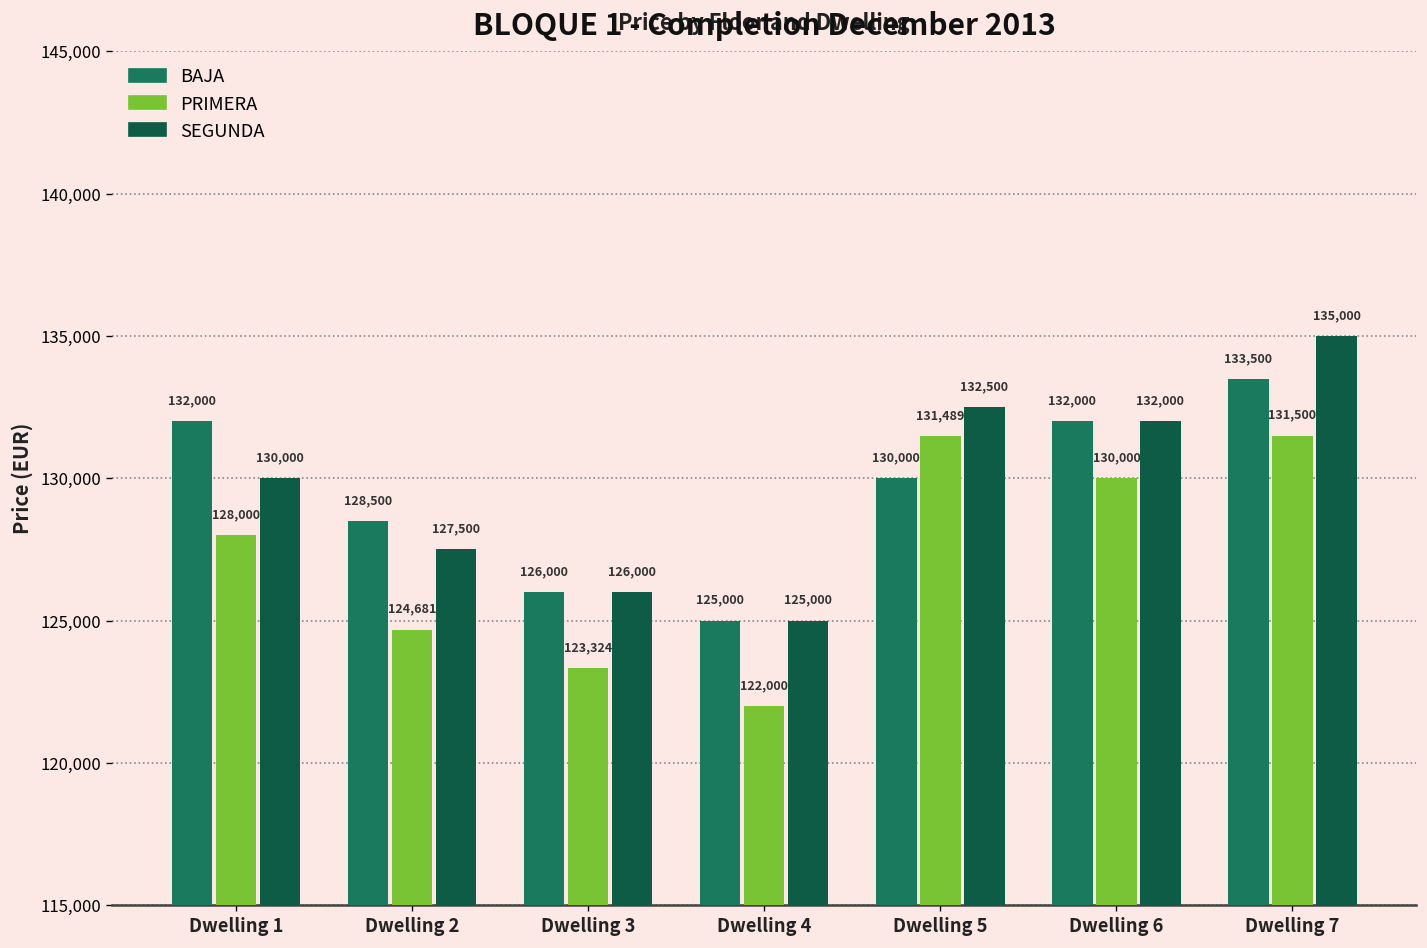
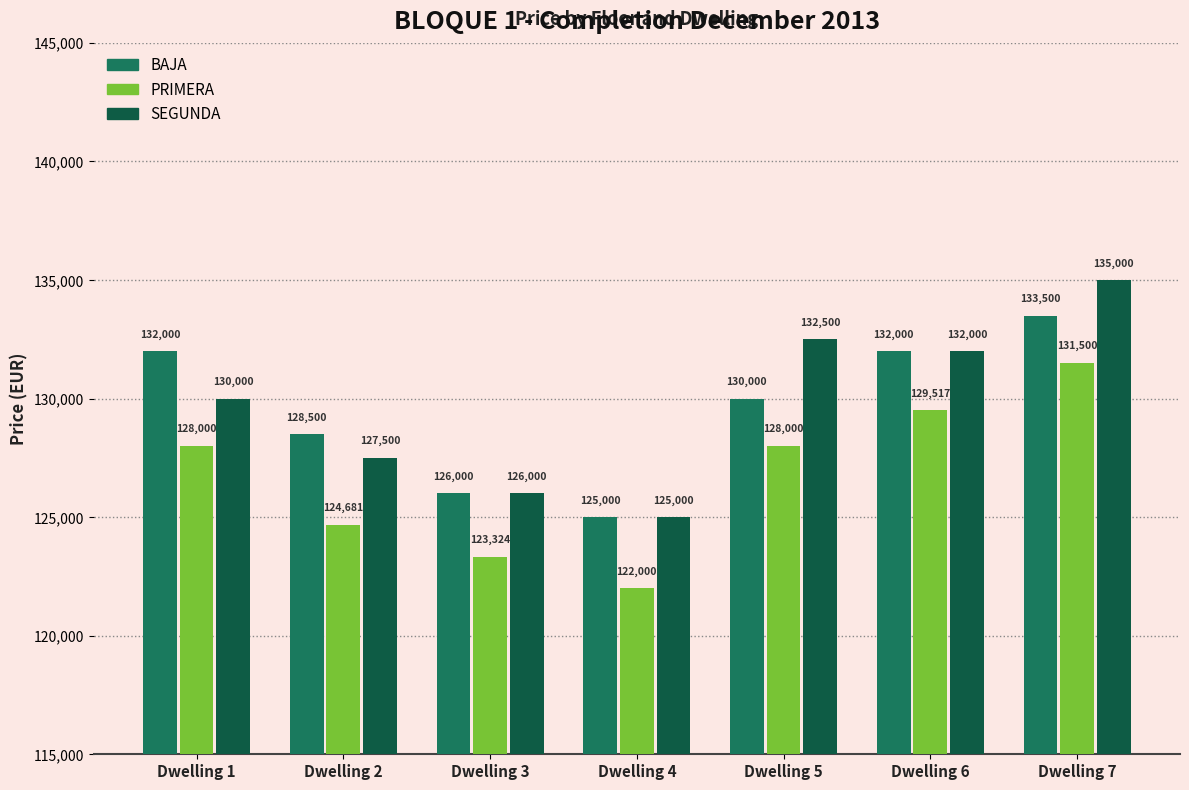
  {
    "PRIMERA": {
      "Dwelling 1": "128,000",
      "Dwelling 2": "124,681",
      "Dwelling 3": "123,324",
      "Dwelling 4": "122,000",
-     "Dwelling 5": "131,489",
-     "Dwelling 6": "130,000",
+     "Dwelling 5": "128,000",
+     "Dwelling 6": "129,517",
      "Dwelling 7": "131,500"
    }
  }
